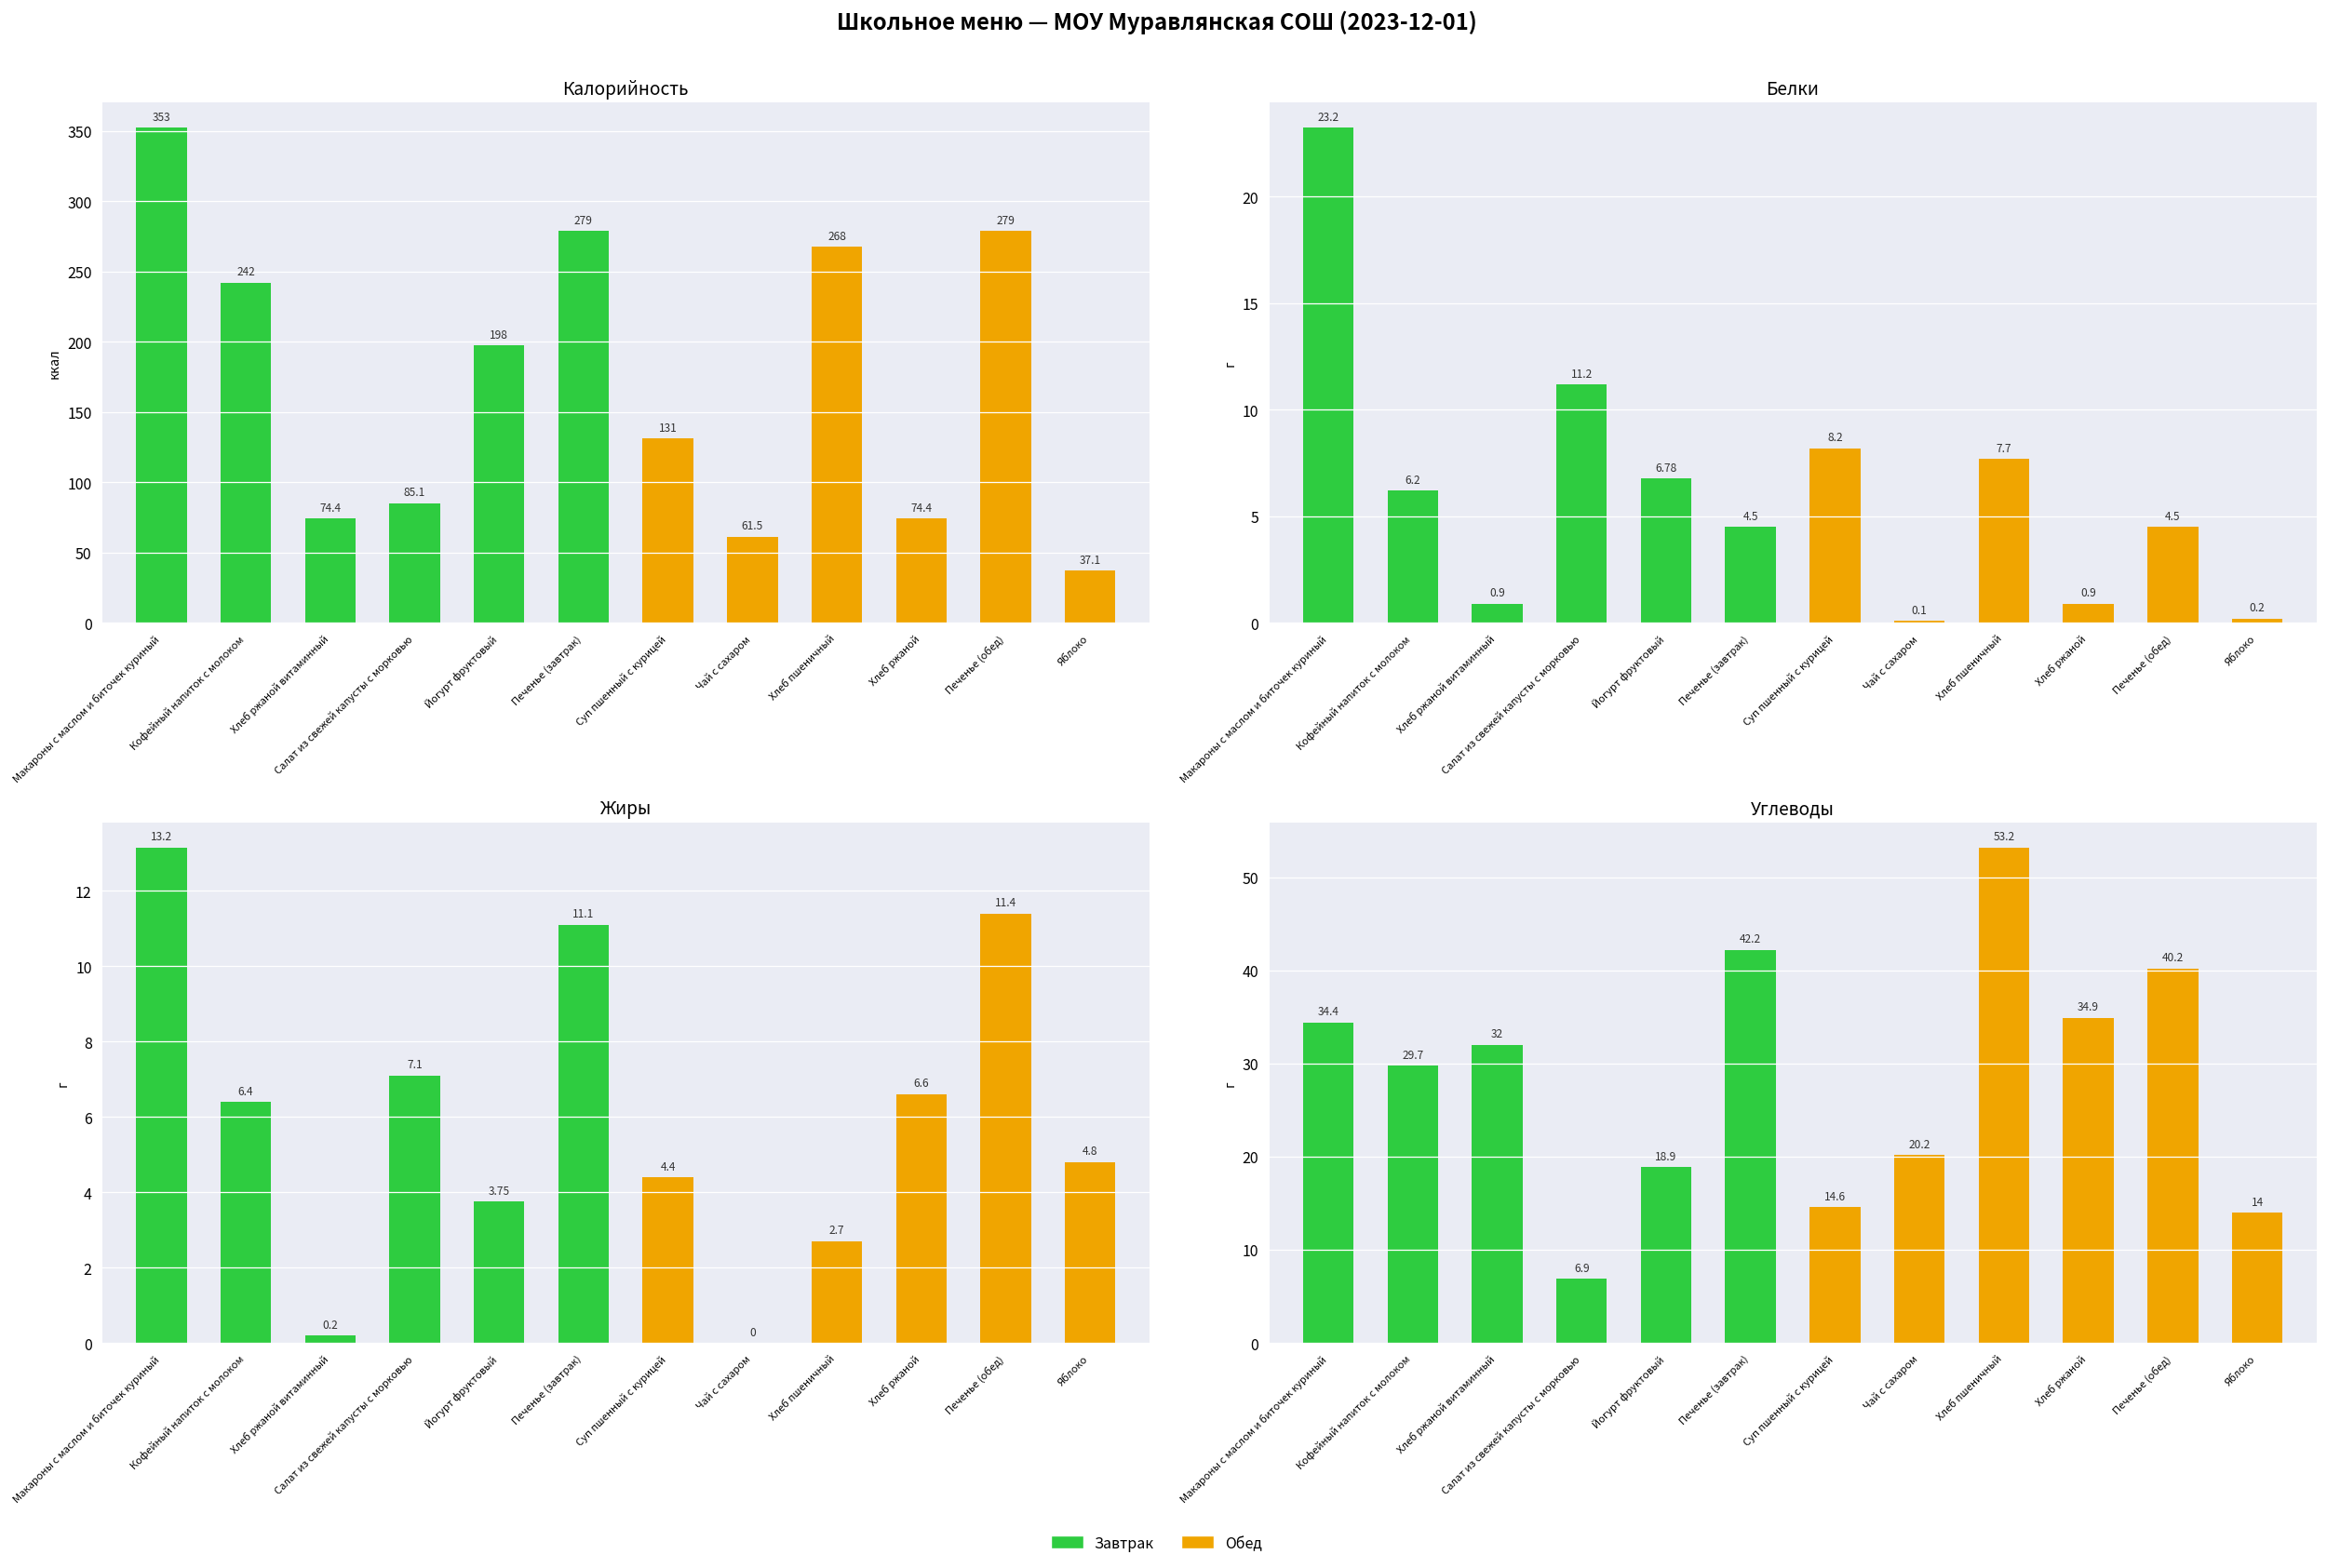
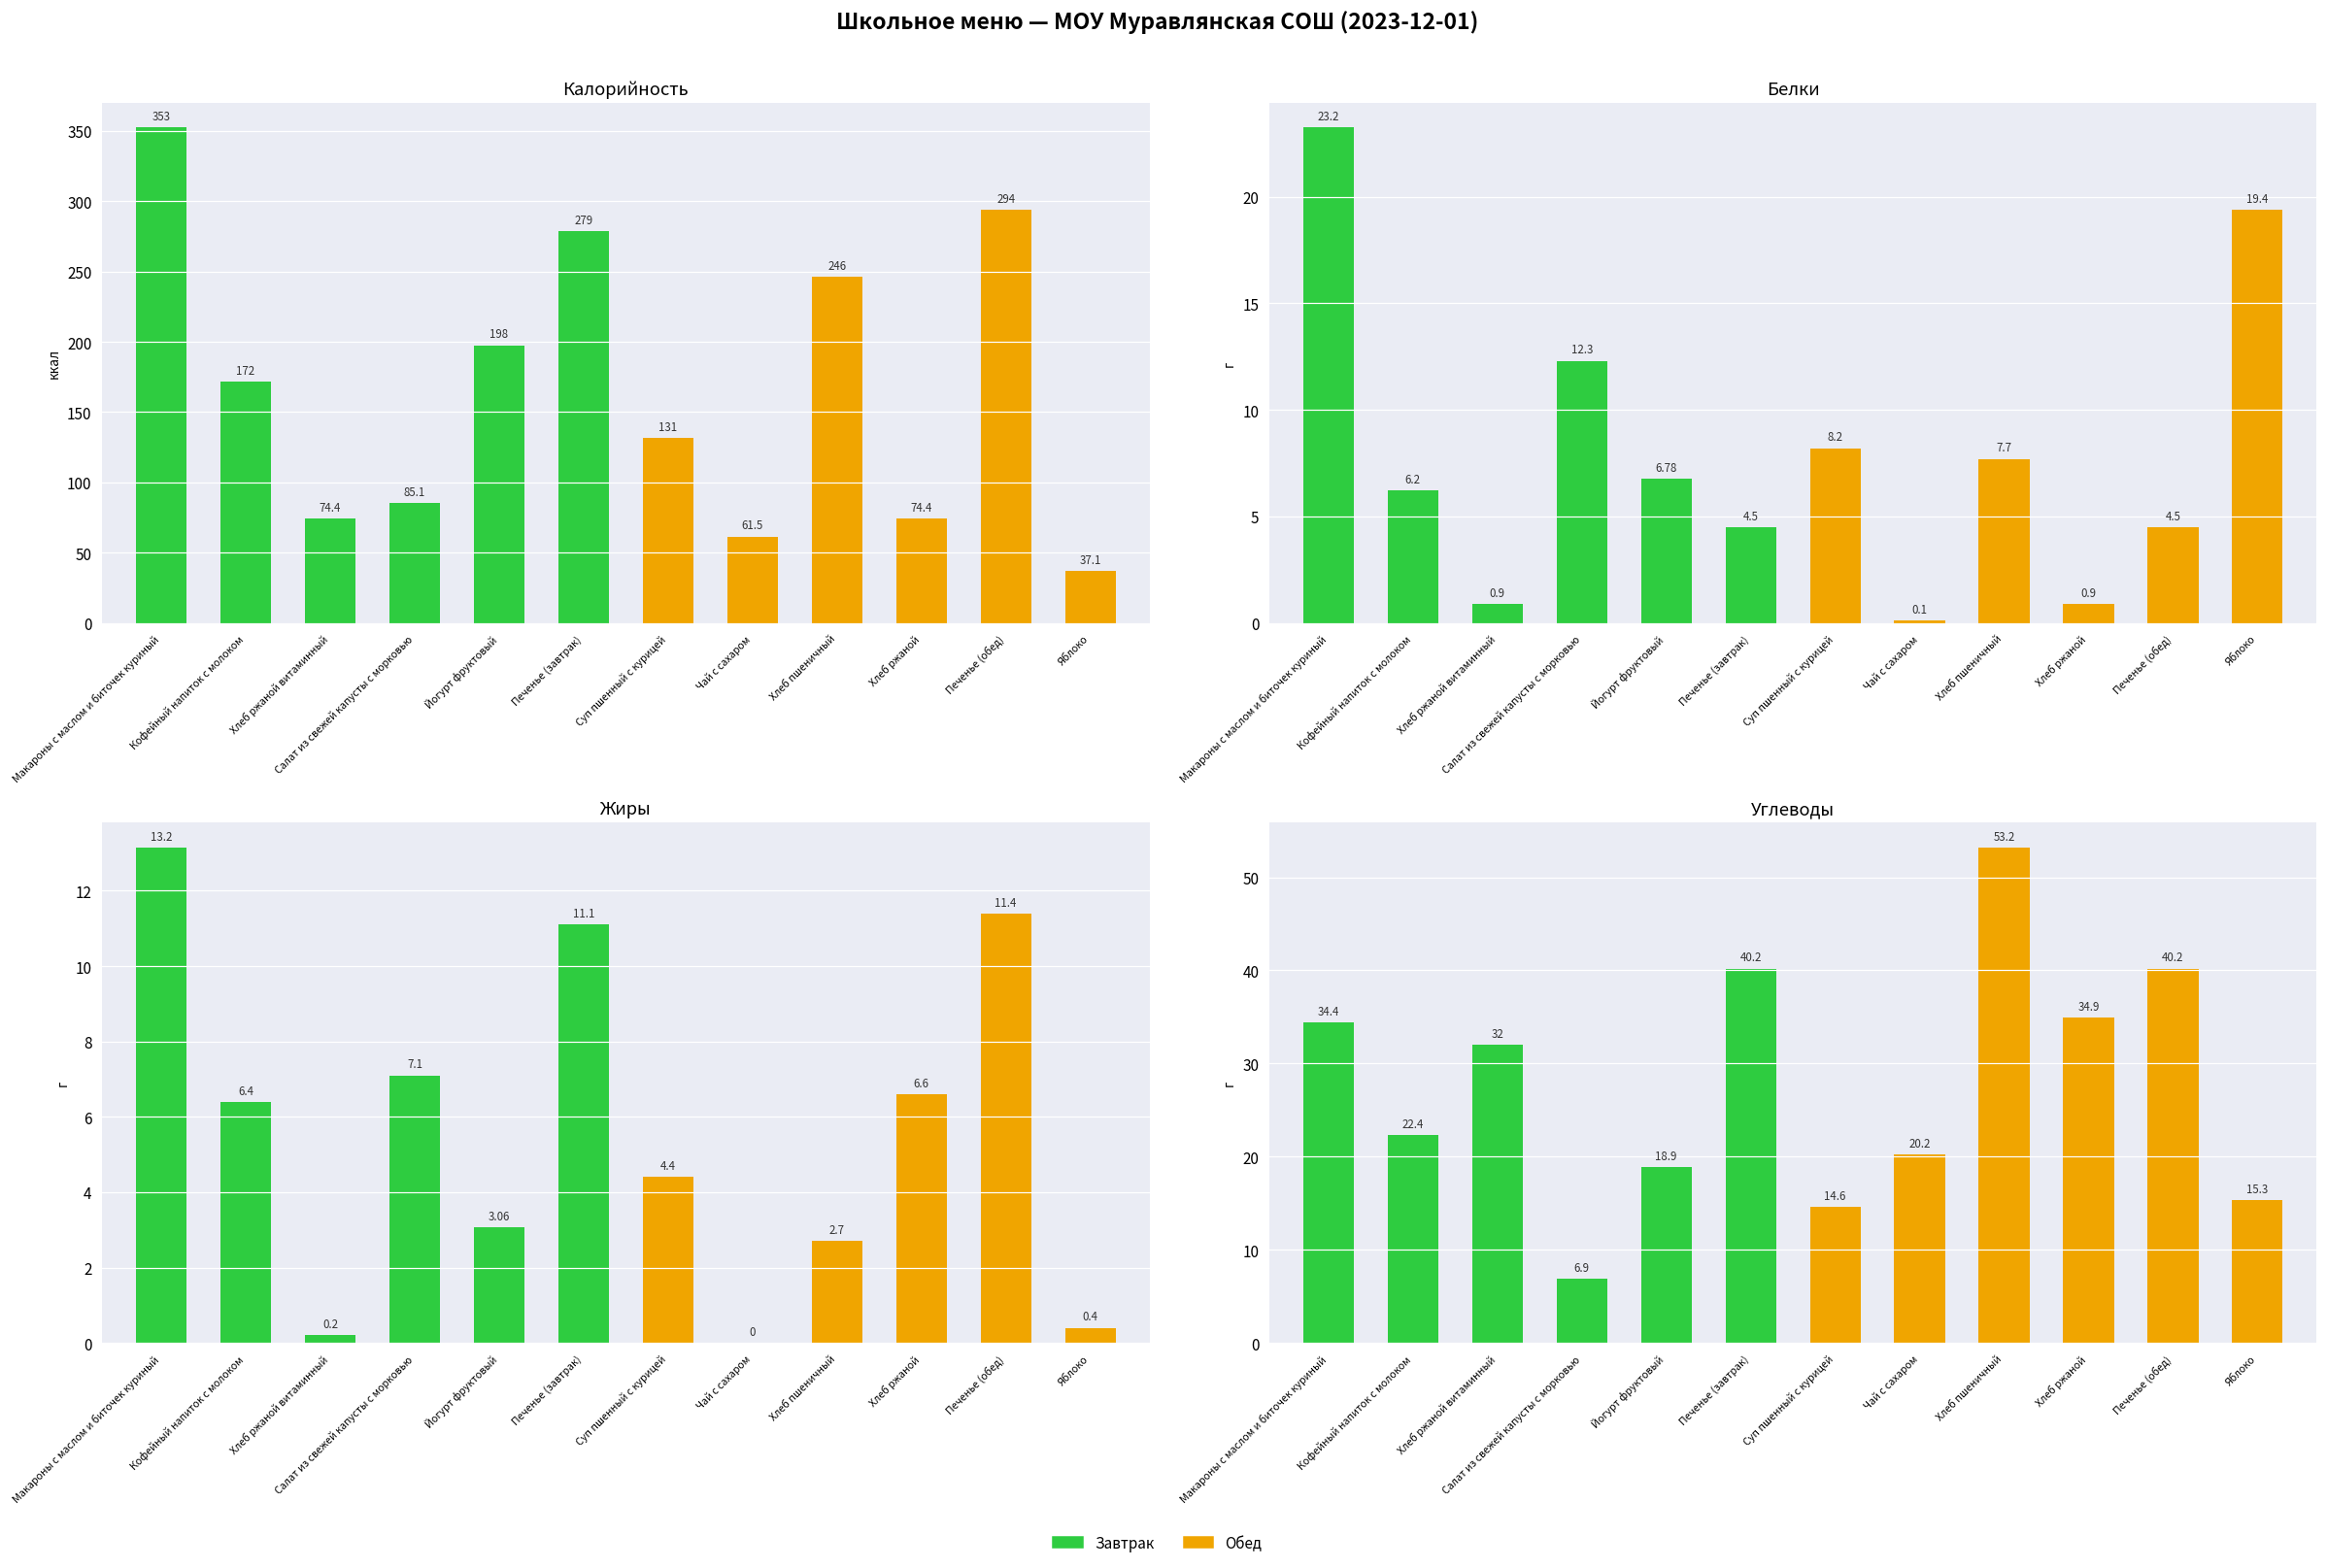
  {
    "Калорийность": {
      "Макароны с маслом и биточек куриный": 353,
-     "Кофейный напиток с молоком": 242,
+     "Кофейный напиток с молоком": 172,
      "Хлеб ржаной витаминный": 74.4,
      "Салат из свежей капусты с морковью": 85.1,
      "Йогурт фруктовый": 198,
      "Печенье (завтрак)": 279,
      "Суп пшенный с курицей": 131,
      "Чай с сахаром": 61.5,
-     "Хлеб пшеничный": 268,
+     "Хлеб пшеничный": 246,
      "Хлеб ржаной": 74.4,
-     "Печенье (обед)": 279,
+     "Печенье (обед)": 294,
      "Яблоко": 37.1
    },
    "Белки": {
      "Макароны с маслом и биточек куриный": 23.2,
      "Кофейный напиток с молоком": 6.2,
      "Хлеб ржаной витаминный": 0.9,
-     "Салат из свежей капусты с морковью": 11.2,
+     "Салат из свежей капусты с морковью": 12.3,
      "Йогурт фруктовый": 6.78,
      "Печенье (завтрак)": 4.5,
      "Суп пшенный с курицей": 8.2,
      "Чай с сахаром": 0.1,
      "Хлеб пшеничный": 7.7,
      "Хлеб ржаной": 0.9,
      "Печенье (обед)": 4.5,
-     "Яблоко": 0.2
+     "Яблоко": 19.4
    },
    "Жиры": {
      "Макароны с маслом и биточек куриный": 13.2,
      "Кофейный напиток с молоком": 6.4,
      "Хлеб ржаной витаминный": 0.2,
      "Салат из свежей капусты с морковью": 7.1,
-     "Йогурт фруктовый": 3.75,
+     "Йогурт фруктовый": 3.06,
      "Печенье (завтрак)": 11.1,
      "Суп пшенный с курицей": 4.4,
      "Чай с сахаром": 0,
      "Хлеб пшеничный": 2.7,
      "Хлеб ржаной": 6.6,
      "Печенье (обед)": 11.4,
-     "Яблоко": 4.8
+     "Яблоко": 0.4
    },
    "Углеводы": {
      "Макароны с маслом и биточек куриный": 34.4,
-     "Кофейный напиток с молоком": 29.7,
+     "Кофейный напиток с молоком": 22.4,
      "Хлеб ржаной витаминный": 32,
      "Салат из свежей капусты с морковью": 6.9,
      "Йогурт фруктовый": 18.9,
-     "Печенье (завтрак)": 42.2,
+     "Печенье (завтрак)": 40.2,
      "Суп пшенный с курицей": 14.6,
      "Чай с сахаром": 20.2,
      "Хлеб пшеничный": 53.2,
      "Хлеб ржаной": 34.9,
      "Печенье (обед)": 40.2,
-     "Яблоко": 14
+     "Яблоко": 15.3
    }
  }
